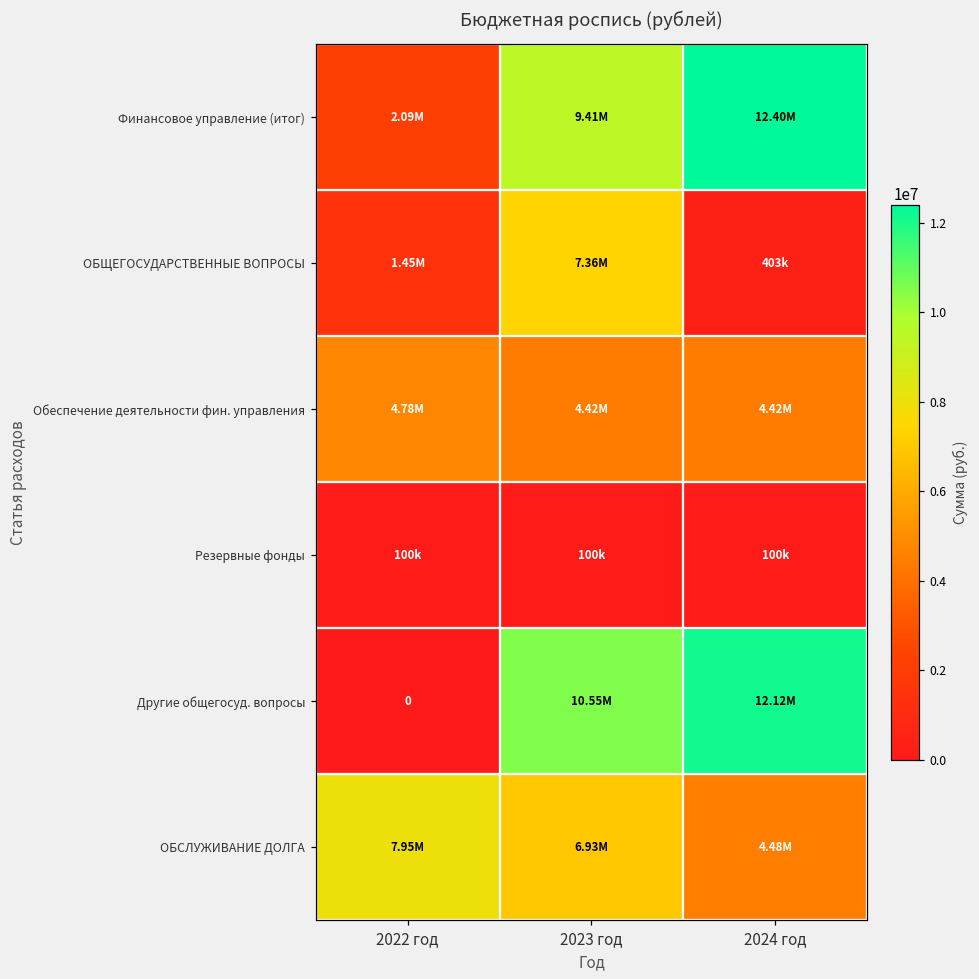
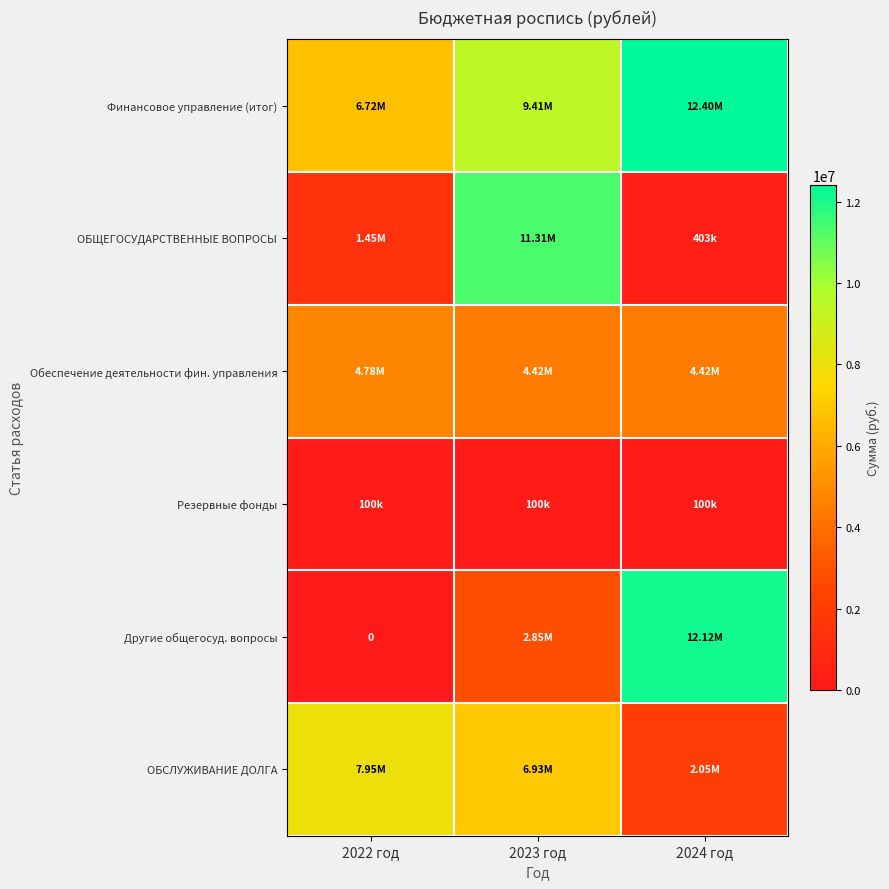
  {
    "Финансовое управление (итог)": {
-     "2022 год": "2.09M",
+     "2022 год": "6.72M",
      "2023 год": "9.41M",
      "2024 год": "12.40M"
    },
    "ОБЩЕГОСУДАРСТВЕННЫЕ ВОПРОСЫ": {
      "2022 год": "1.45M",
-     "2023 год": "7.36M",
+     "2023 год": "11.31M",
      "2024 год": "403k"
    },
    "Обеспечение деятельности фин. управления": {
      "2022 год": "4.78M",
      "2023 год": "4.42M",
      "2024 год": "4.42M"
    },
    "Резервные фонды": {
      "2022 год": "100k",
      "2023 год": "100k",
      "2024 год": "100k"
    },
    "Другие общегосуд. вопросы": {
      "2022 год": "0",
-     "2023 год": "10.55M",
+     "2023 год": "2.85M",
      "2024 год": "12.12M"
    },
    "ОБСЛУЖИВАНИЕ ДОЛГА": {
      "2022 год": "7.95M",
      "2023 год": "6.93M",
-     "2024 год": "4.48M"
+     "2024 год": "2.05M"
    }
  }
